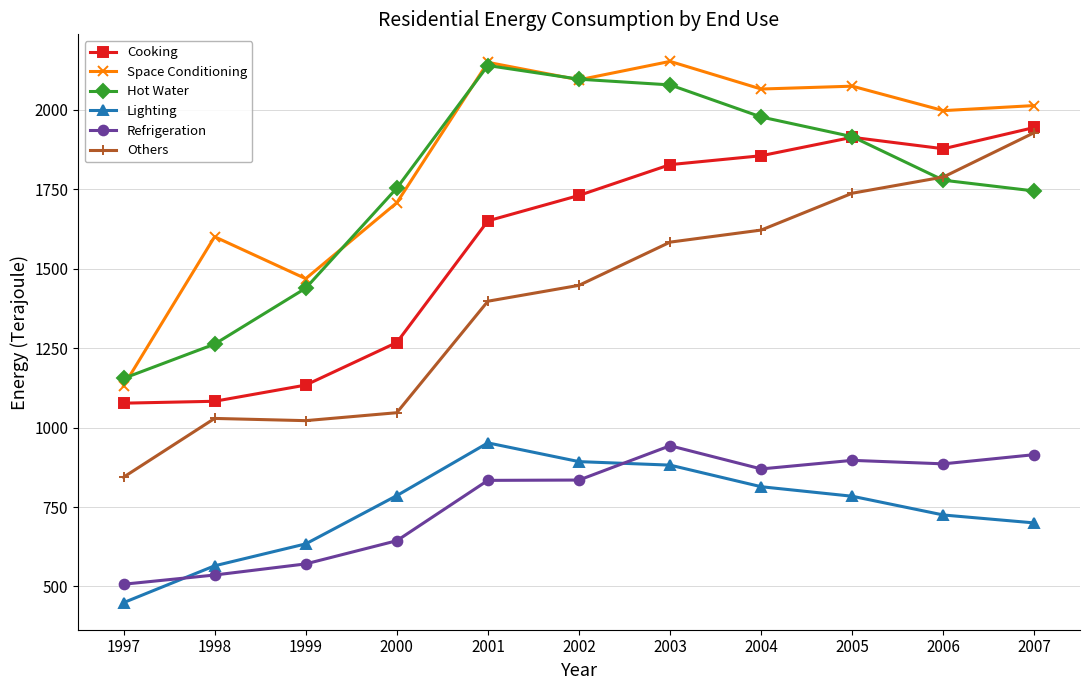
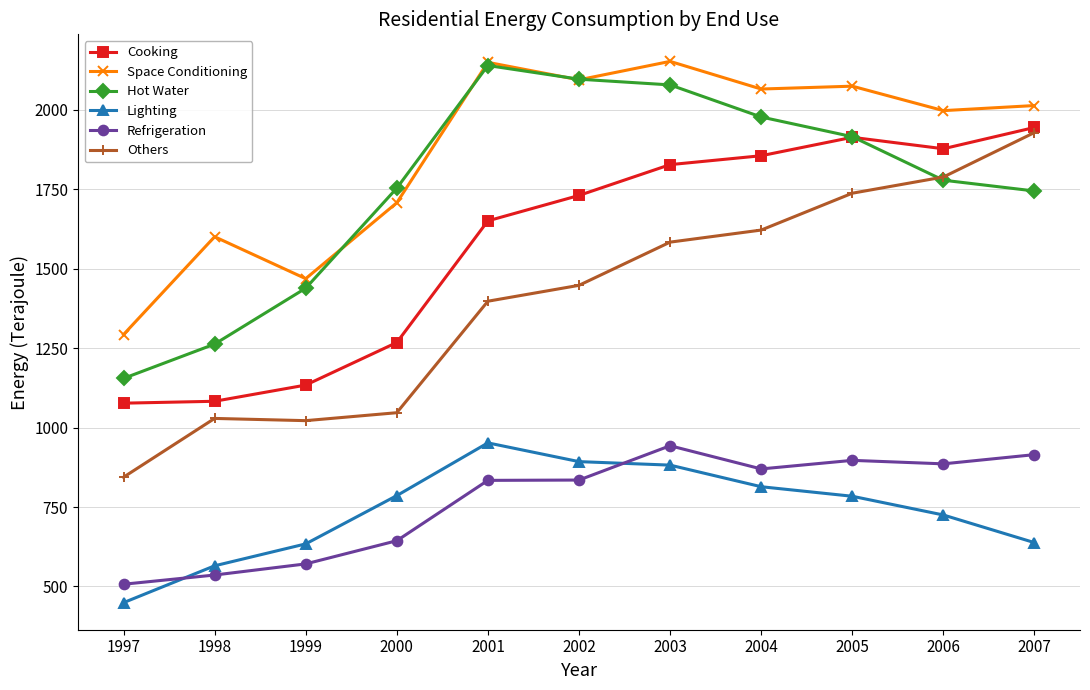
  {
    "Cooking": {
      "1997": 1080,
      "1998": 1080,
      "1999": 1130,
      "2000": 1270,
      "2001": 1650,
      "2002": 1730,
      "2003": 1830,
      "2004": 1860,
      "2006": 1880,
      "2007": 1950
    },
    "Space Conditioning": {
-     "1997": 1130,
+     "1997": 1290,
      "1998": 1600,
      "1999": 1470,
      "2000": 1710,
      "2001": 2150,
      "2003": 2150,
      "2004": 2070,
      "2005": 2080,
      "2006": 2000,
      "2007": 2010
    },
    "Hot Water": {
      "1997": 1160,
      "1998": 1260,
      "1999": 1440,
      "2000": 1750,
      "2001": 2140,
      "2003": 2080,
      "2004": 1980,
      "2006": 1780,
      "2007": 1750
    },
    "Lighting": {
      "1997": 450,
      "1998": 570,
      "1999": 630,
      "2000": 790,
      "2001": 950,
      "2002": 890,
      "2003": 880,
      "2004": 810,
      "2005": 780,
      "2006": 730,
-     "2007": 700
+     "2007": 640
    },
    "Refrigeration": {
      "1997": 510,
      "1998": 540,
      "1999": 570,
      "2000": 640,
      "2001": 830,
      "2002": 840,
      "2003": 940,
      "2004": 870,
      "2005": 900,
      "2006": 890,
      "2007": 920
    },
    "Others": {
      "1997": 840,
      "1998": 1030,
      "1999": 1020,
      "2000": 1050,
      "2001": 1400,
      "2002": 1450,
      "2003": 1580,
      "2004": 1620,
      "2005": 1740,
      "2006": 1790,
      "2007": 1930
    }
  }
